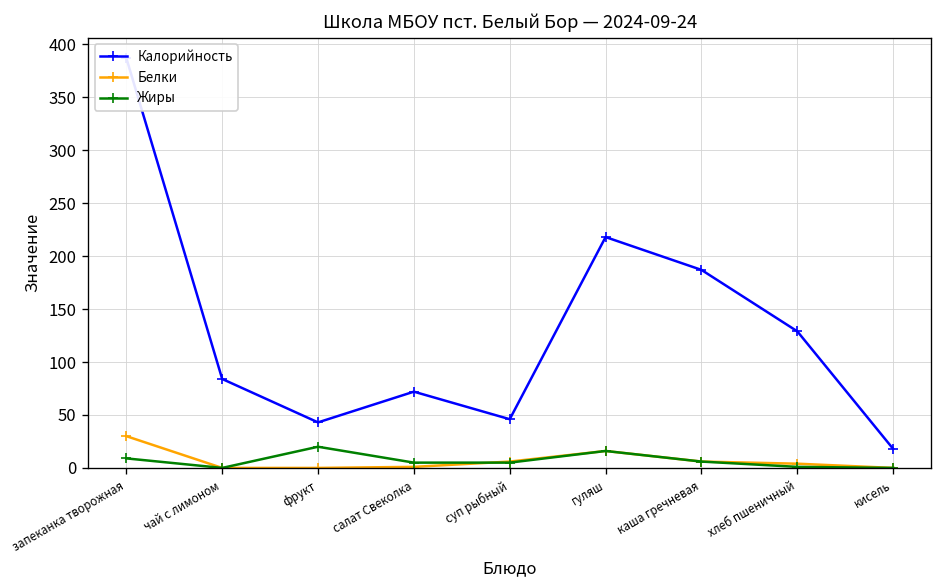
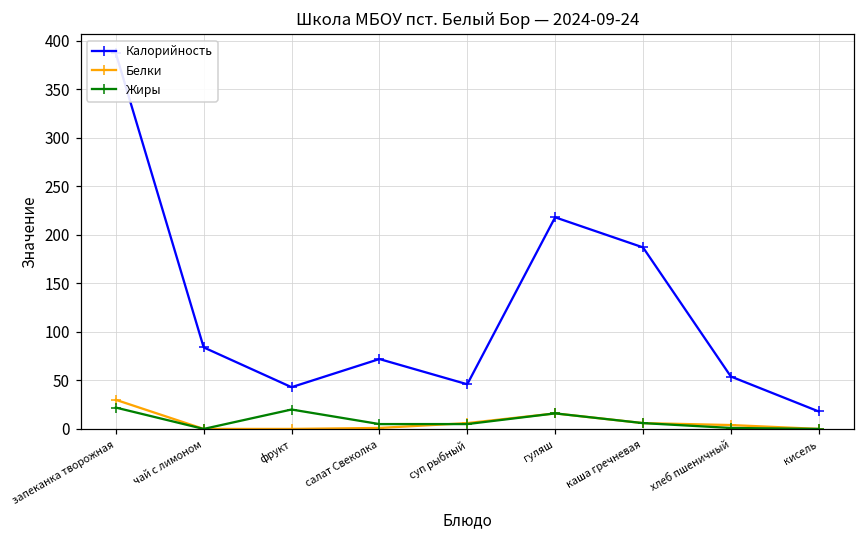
  {
    "Калорийность": {
      "чай с лимоном": 80,
      "фрукт": 40,
      "салат Свеколка": 70,
      "суп рыбный": 50,
      "гуляш": 220,
      "каша гречневая": 190,
-     "хлеб пшеничный": 130,
+     "хлеб пшеничный": 50,
      "кисель": 20
    },
    "Белки": {
      "запеканка творожная": 30,
      "фрукт": 0,
      "салат Свеколка": 0,
      "хлеб пшеничный": 0
    },
    "Жиры": {
-     "запеканка творожная": 10,
+     "запеканка творожная": 20,
      "фрукт": 20,
      "салат Свеколка": 10,
      "хлеб пшеничный": 0
    }
  }
